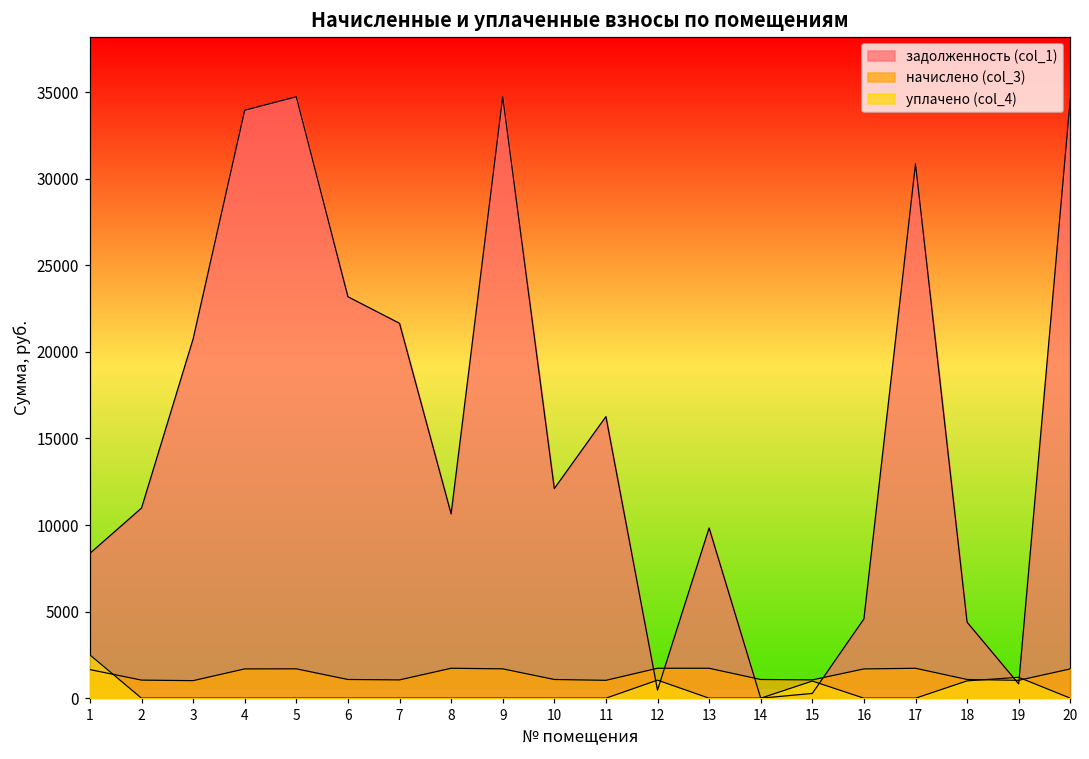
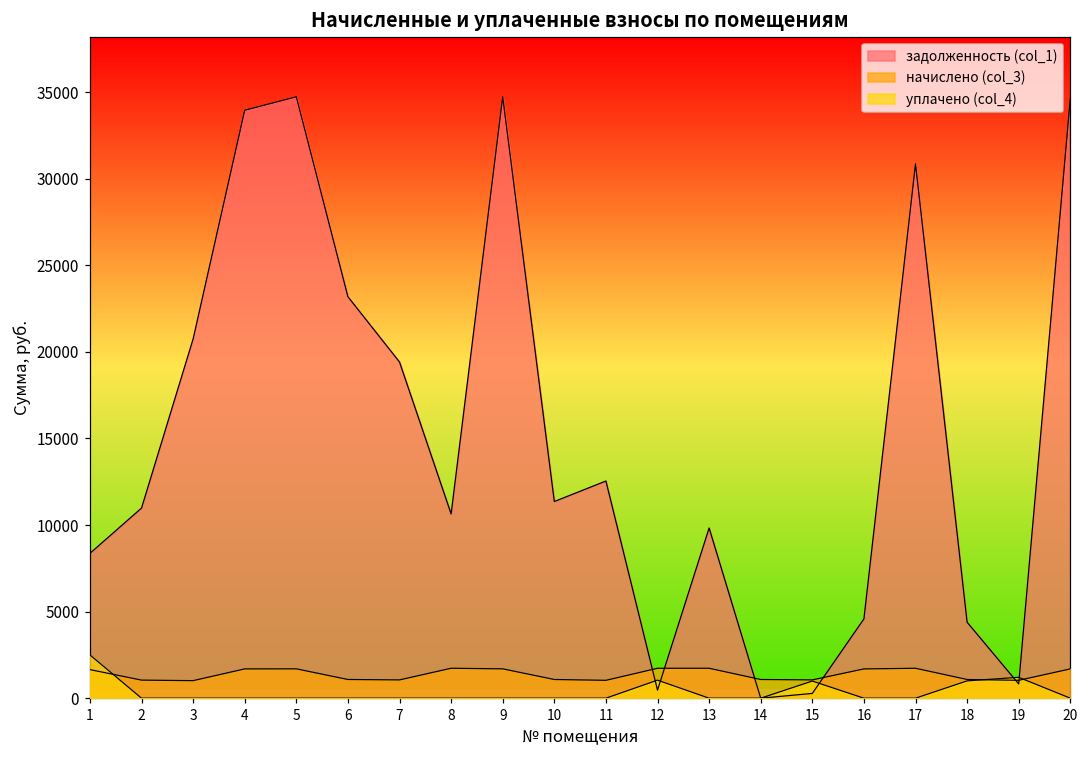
  {
    "задолженность (col_1)": {
      "1": 8400,
      "2": 11000,
      "3": 20700,
      "4": 34000,
      "5": 34700,
      "6": 23200,
-     "7": 21600,
+     "7": 19400,
      "8": 10600,
      "9": 34700,
-     "10": 12100,
-     "11": 16300,
+     "10": 11400,
+     "11": 12500,
      "13": 9800,
      "16": 4600,
      "17": 30900,
      "18": 4400,
      "19": 800,
      "20": 34600
    }
  }
